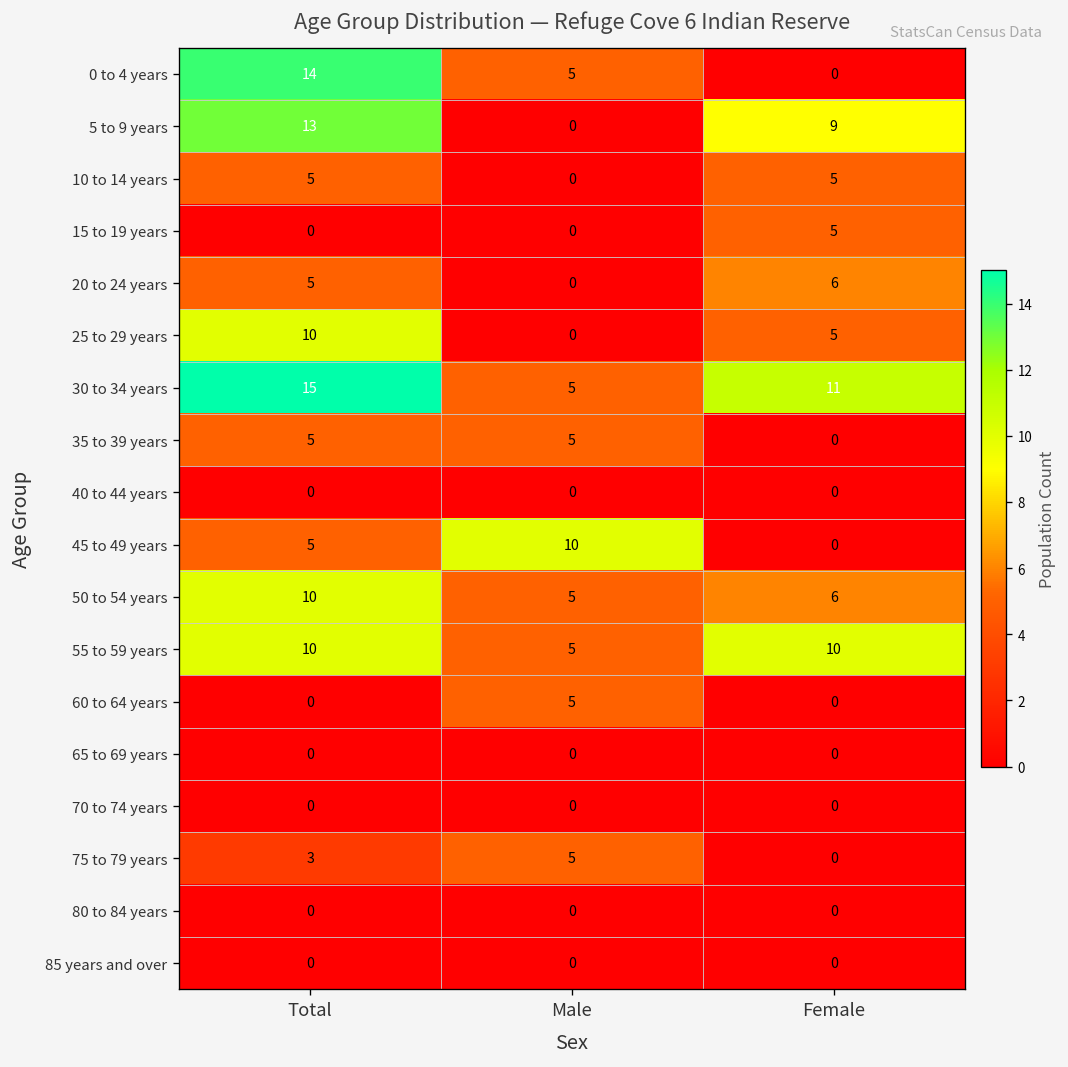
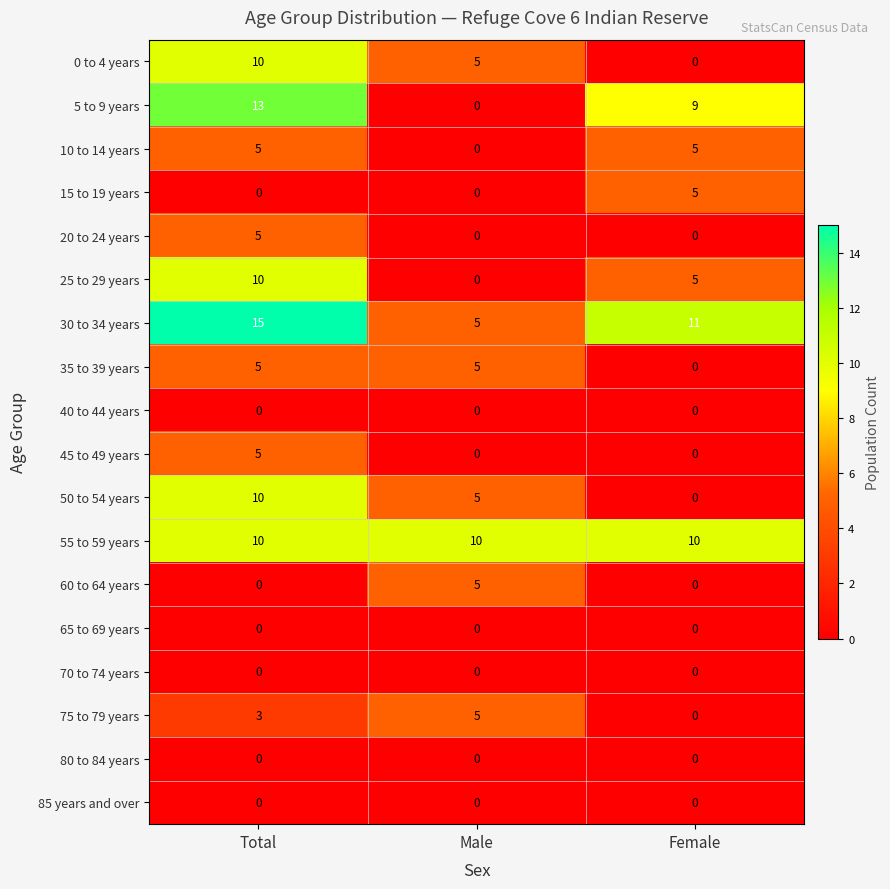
  {
    "0 to 4 years": {
-     "Total": 14,
+     "Total": 10,
      "Male": 5,
      "Female": 0
    },
    "5 to 9 years": {
      "Total": 13,
      "Male": 0,
      "Female": 9
    },
    "10 to 14 years": {
      "Total": 5,
      "Male": 0,
      "Female": 5
    },
    "15 to 19 years": {
      "Total": 0,
      "Male": 0,
      "Female": 5
    },
    "20 to 24 years": {
      "Total": 5,
      "Male": 0,
-     "Female": 6
+     "Female": 0
    },
    "25 to 29 years": {
      "Total": 10,
      "Male": 0,
      "Female": 5
    },
    "30 to 34 years": {
      "Total": 15,
      "Male": 5,
      "Female": 11
    },
    "35 to 39 years": {
      "Total": 5,
      "Male": 5,
      "Female": 0
    },
    "40 to 44 years": {
      "Total": 0,
      "Male": 0,
      "Female": 0
    },
    "45 to 49 years": {
      "Total": 5,
-     "Male": 10,
+     "Male": 0,
      "Female": 0
    },
    "50 to 54 years": {
      "Total": 10,
      "Male": 5,
-     "Female": 6
+     "Female": 0
    },
    "55 to 59 years": {
      "Total": 10,
-     "Male": 5,
+     "Male": 10,
      "Female": 10
    },
    "60 to 64 years": {
      "Total": 0,
      "Male": 5,
      "Female": 0
    },
    "65 to 69 years": {
      "Total": 0,
      "Male": 0,
      "Female": 0
    },
    "70 to 74 years": {
      "Total": 0,
      "Male": 0,
      "Female": 0
    },
    "75 to 79 years": {
      "Total": 3,
      "Male": 5,
      "Female": 0
    },
    "80 to 84 years": {
      "Total": 0,
      "Male": 0,
      "Female": 0
    },
    "85 years and over": {
      "Total": 0,
      "Male": 0,
      "Female": 0
    }
  }
